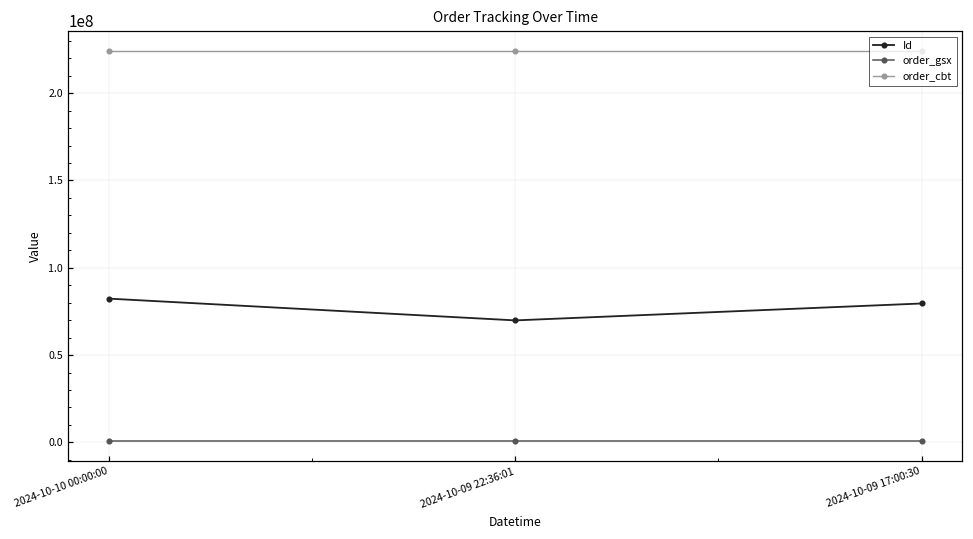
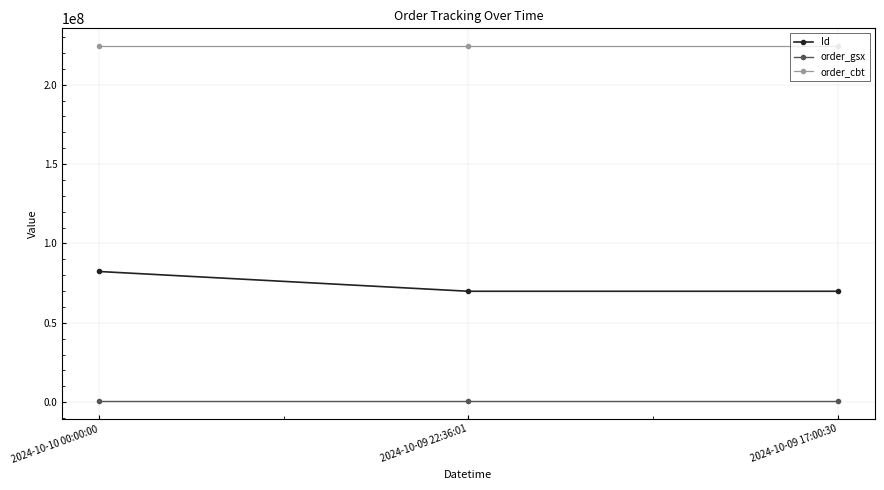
  {
    "Id": {
      "2024-10-10 00:00:00": 82000000,
      "2024-10-09 22:36:01": 70000000,
-     "2024-10-09 17:00:30": 80000000
+     "2024-10-09 17:00:30": 70000000
    },
    "order_gsx": {
      "2024-10-10 00:00:00": 1000000,
      "2024-10-09 22:36:01": 1000000,
      "2024-10-09 17:00:30": 1000000
    },
    "order_cbt": {
      "2024-10-10 00:00:00": 224000000,
      "2024-10-09 22:36:01": 224000000
    }
  }
